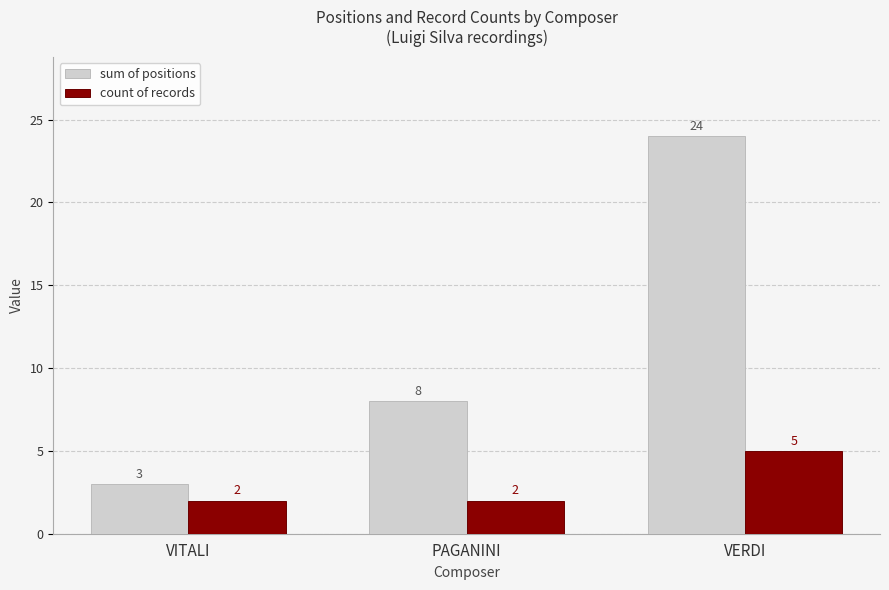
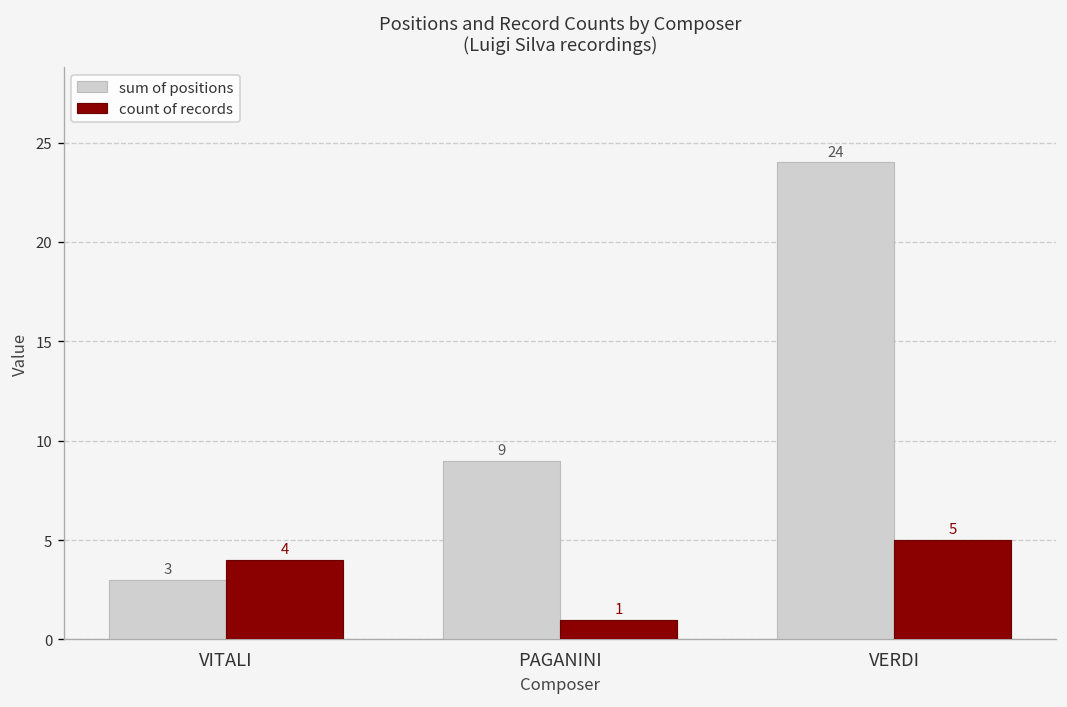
  {
    "sum of positions": {
      "VITALI": 3,
-     "PAGANINI": 8,
+     "PAGANINI": 9,
      "VERDI": 24
    },
    "count of records": {
-     "VITALI": 2,
-     "PAGANINI": 2,
+     "VITALI": 4,
+     "PAGANINI": 1,
      "VERDI": 5
    }
  }
